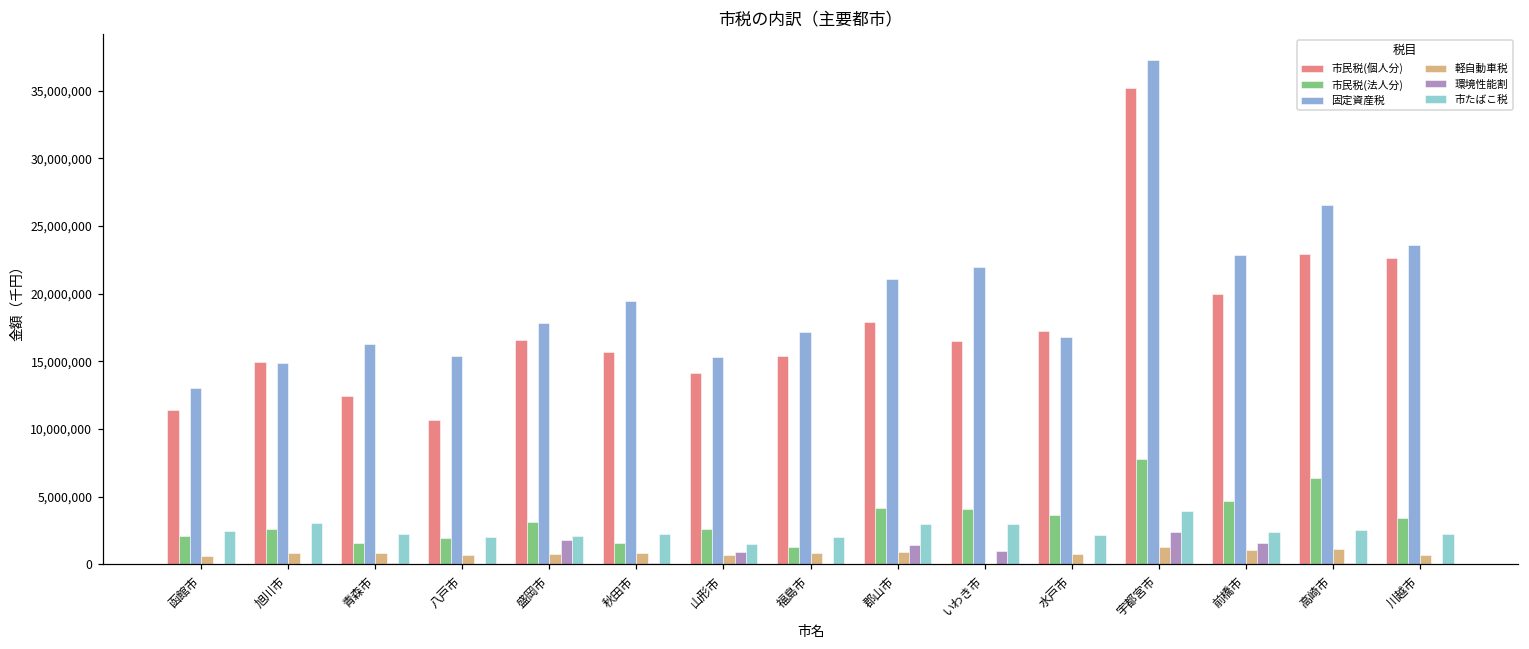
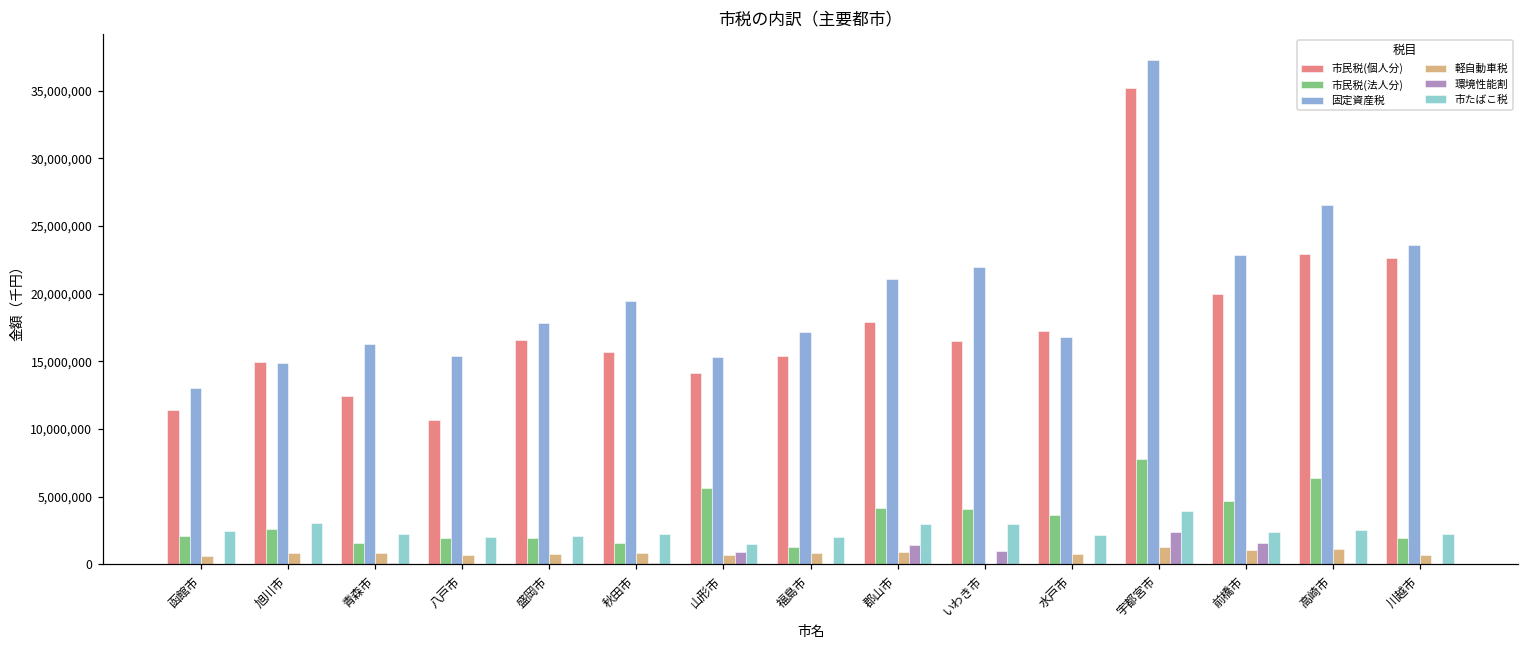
  {
    "市民税(法人分)": {
      "函館市": "2,100,000",
      "旭川市": "2,600,000",
      "青森市": "1,500,000",
      "八戸市": "1,900,000",
-     "盛岡市": "3,100,000",
+     "盛岡市": "1,900,000",
      "秋田市": "1,500,000",
-     "山形市": "2,600,000",
+     "山形市": "5,600,000",
      "福島市": "1,200,000",
      "郡山市": "4,200,000",
      "いわき市": "4,100,000",
      "水戸市": "3,600,000",
      "宇都宮市": "7,800,000",
      "前橋市": "4,700,000",
      "高崎市": "6,400,000",
-     "川越市": "3,400,000"
+     "川越市": "2,000,000"
    },
    "環境性能割": {
-     "盛岡市": "1,800,000",
+     "盛岡市": "100,000",
      "山形市": "900,000",
      "郡山市": "1,400,000",
      "いわき市": "1,000,000",
      "宇都宮市": "2,400,000",
      "前橋市": "1,600,000"
    }
  }
